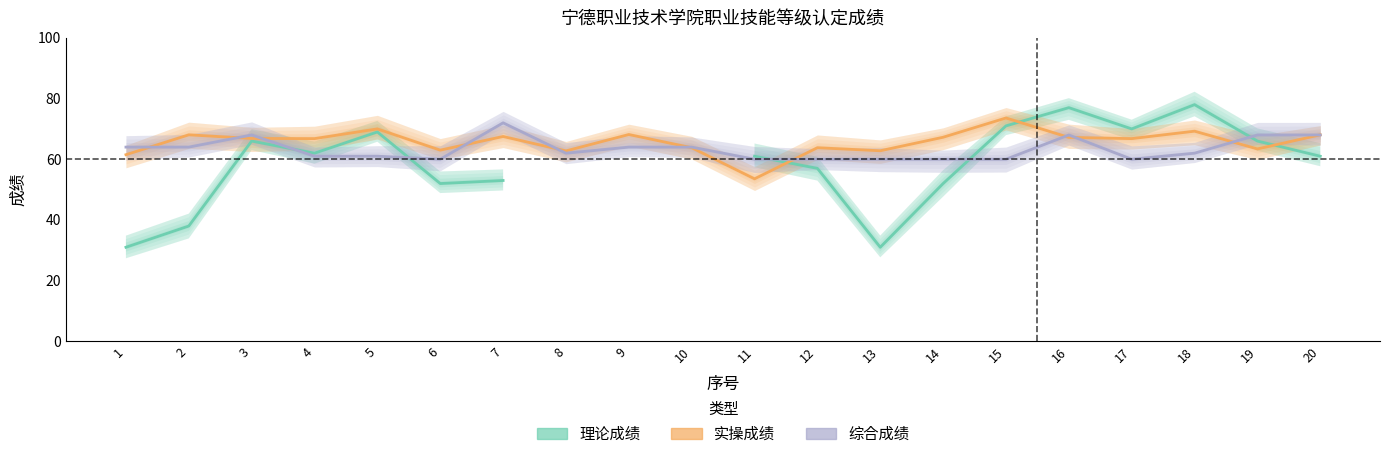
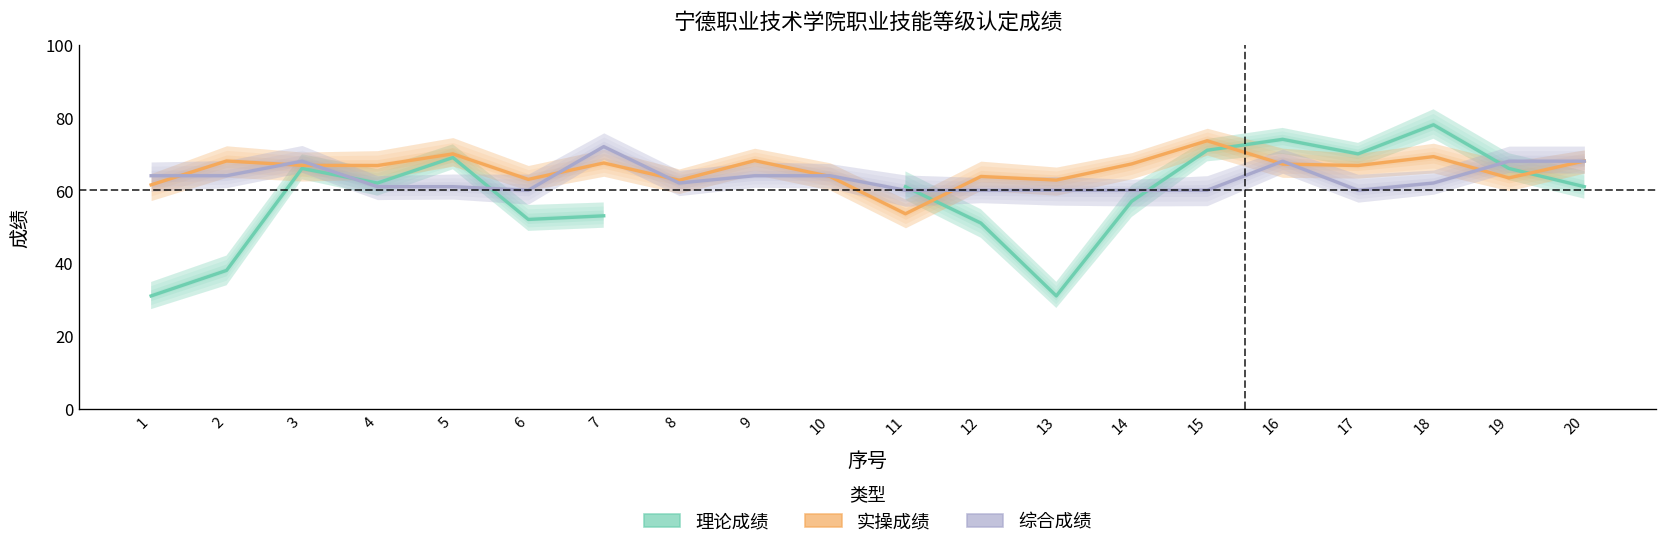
  {
    "理论成绩": {
      "1": 31,
      "2": 38,
      "3": 66,
      "5": 69,
      "6": 52,
      "7": 53,
      "9": 57,
-     "12": 57,
+     "12": 51,
      "13": 31,
-     "14": 52,
+     "14": 57,
      "15": 71,
-     "16": 77,
+     "16": 74,
      "18": 78,
      "20": 61
    }
  }
